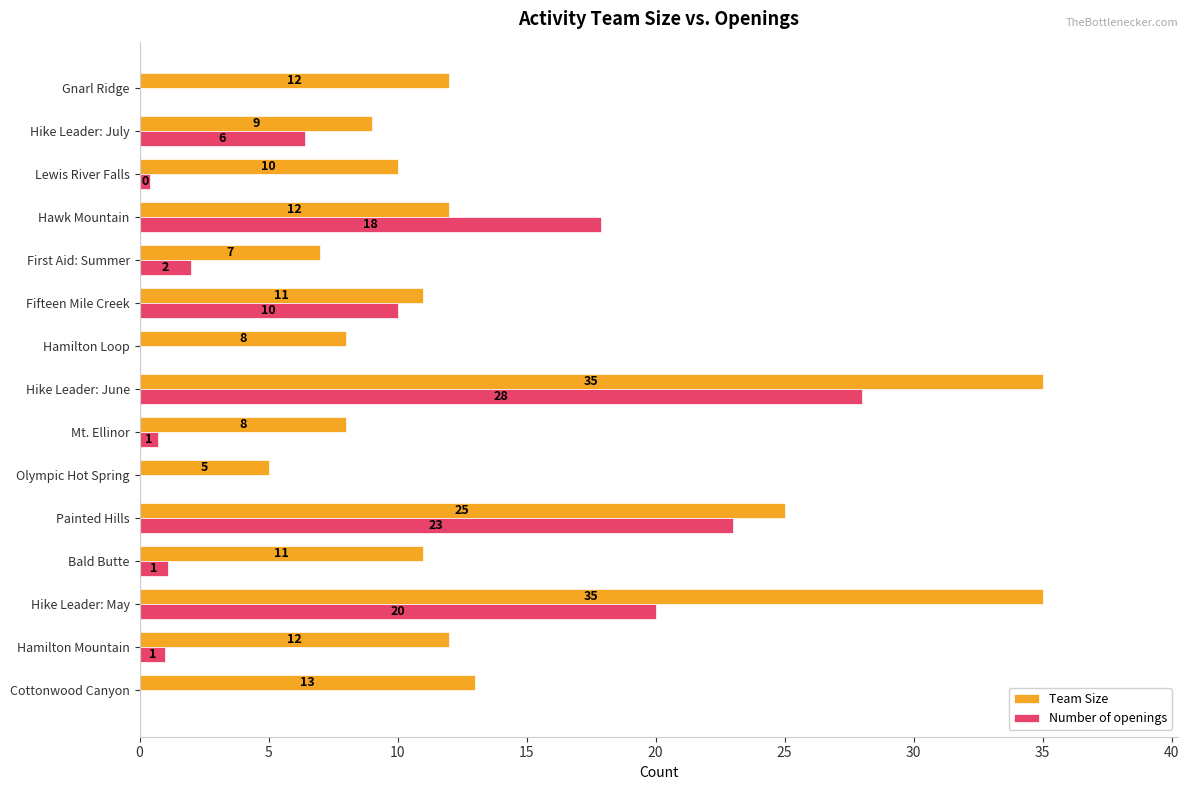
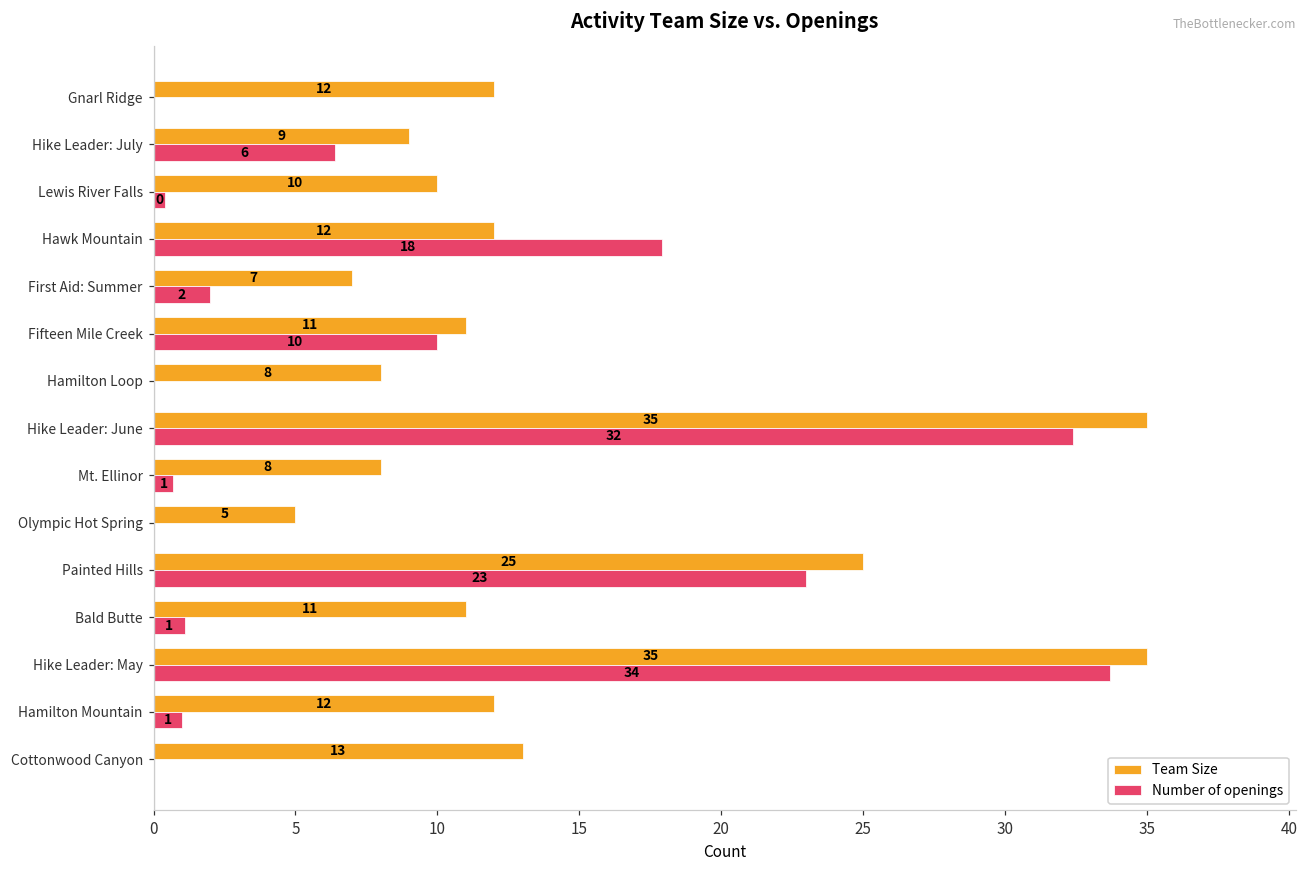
  {
    "Team Size": {
      "Gnarl Ridge": 12,
      "Hike Leader: July": 9,
      "Lewis River Falls": 10,
      "Hawk Mountain": 12,
      "First Aid: Summer": 7,
      "Fifteen Mile Creek": 11,
      "Hamilton Loop": 8,
      "Hike Leader: June": 35,
      "Mt. Ellinor": 8,
      "Olympic Hot Spring": 5,
      "Painted Hills": 25,
      "Bald Butte": 11,
      "Hike Leader: May": 35,
      "Hamilton Mountain": 12,
      "Cottonwood Canyon": 13
    },
    "Number of openings": {
      "Hike Leader: July": 6,
      "Lewis River Falls": 0,
      "Hawk Mountain": 18,
      "First Aid: Summer": 2,
      "Fifteen Mile Creek": 10,
-     "Hike Leader: June": 28,
+     "Hike Leader: June": 32,
      "Mt. Ellinor": 1,
      "Painted Hills": 23,
      "Bald Butte": 1,
-     "Hike Leader: May": 20,
+     "Hike Leader: May": 34,
      "Hamilton Mountain": 1
    }
  }
